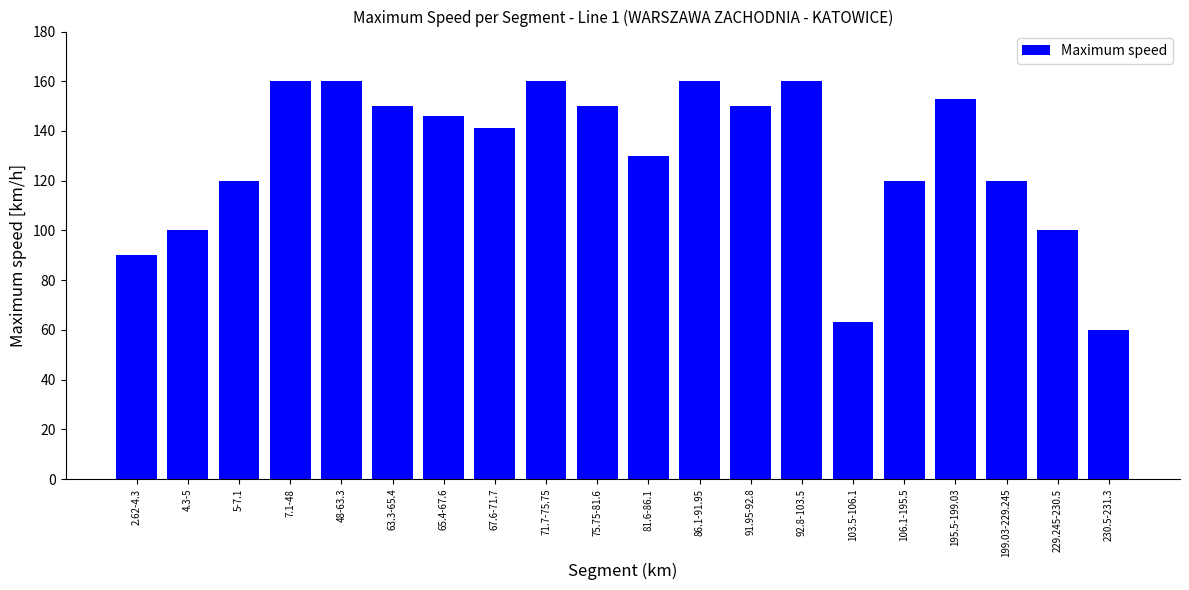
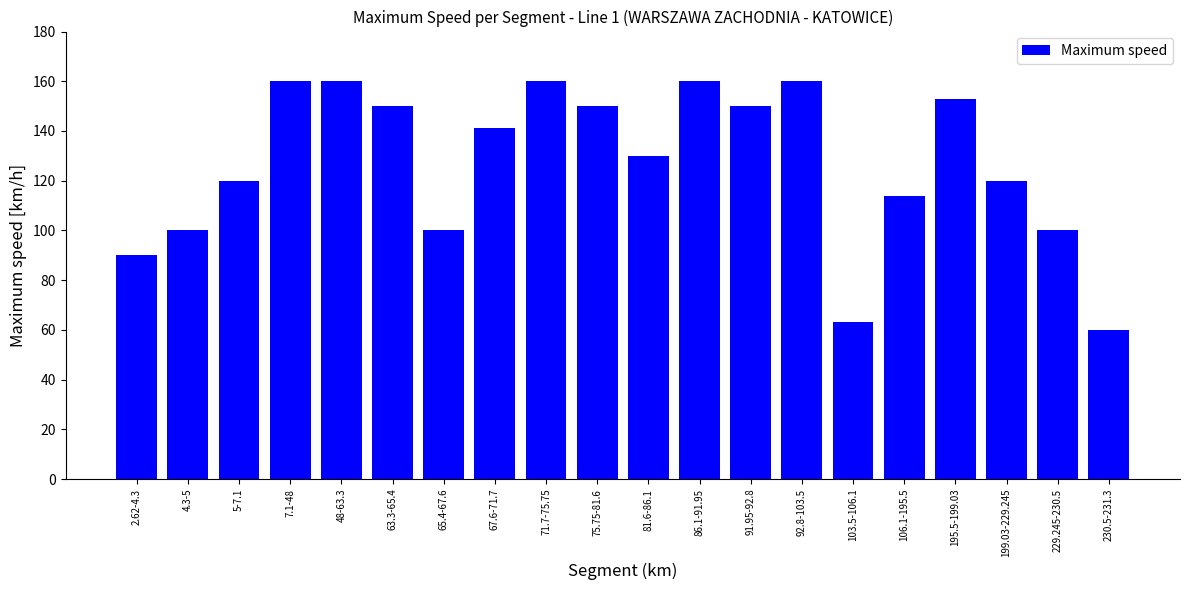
  {
    "2.62-4.3": 90,
    "4.3-5": 100,
    "5-7.1": 120,
    "7.1-48": 160,
    "48-63.3": 160,
    "63.3-65.4": 150,
-   "65.4-67.6": 146,
+   "65.4-67.6": 100,
    "67.6-71.7": 141,
    "71.7-75.75": 160,
    "75.75-81.6": 150,
    "81.6-86.1": 130,
    "86.1-91.95": 160,
    "91.95-92.8": 150,
    "92.8-103.5": 160,
    "103.5-106.1": 63,
-   "106.1-195.5": 120,
+   "106.1-195.5": 114,
    "195.5-199.03": 153,
    "199.03-229.245": 120,
    "229.245-230.5": 100,
    "230.5-231.3": 60
  }
